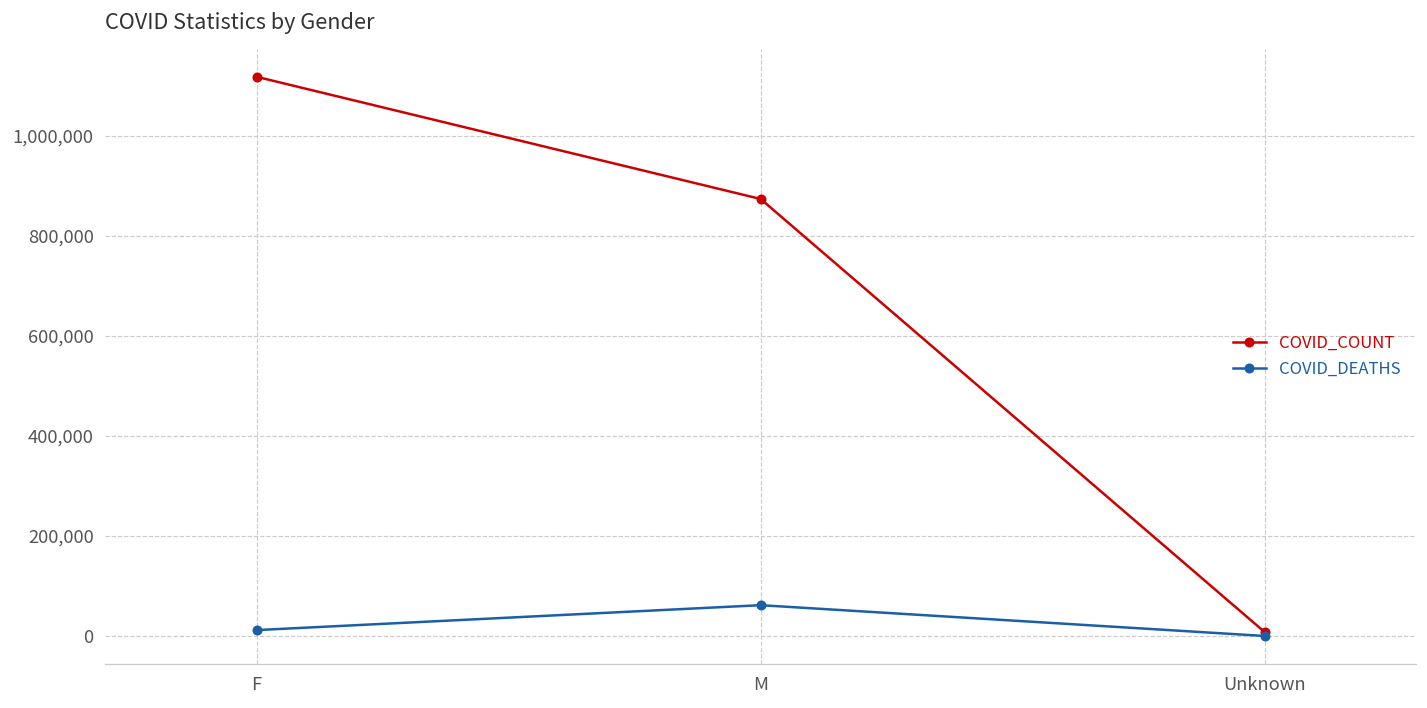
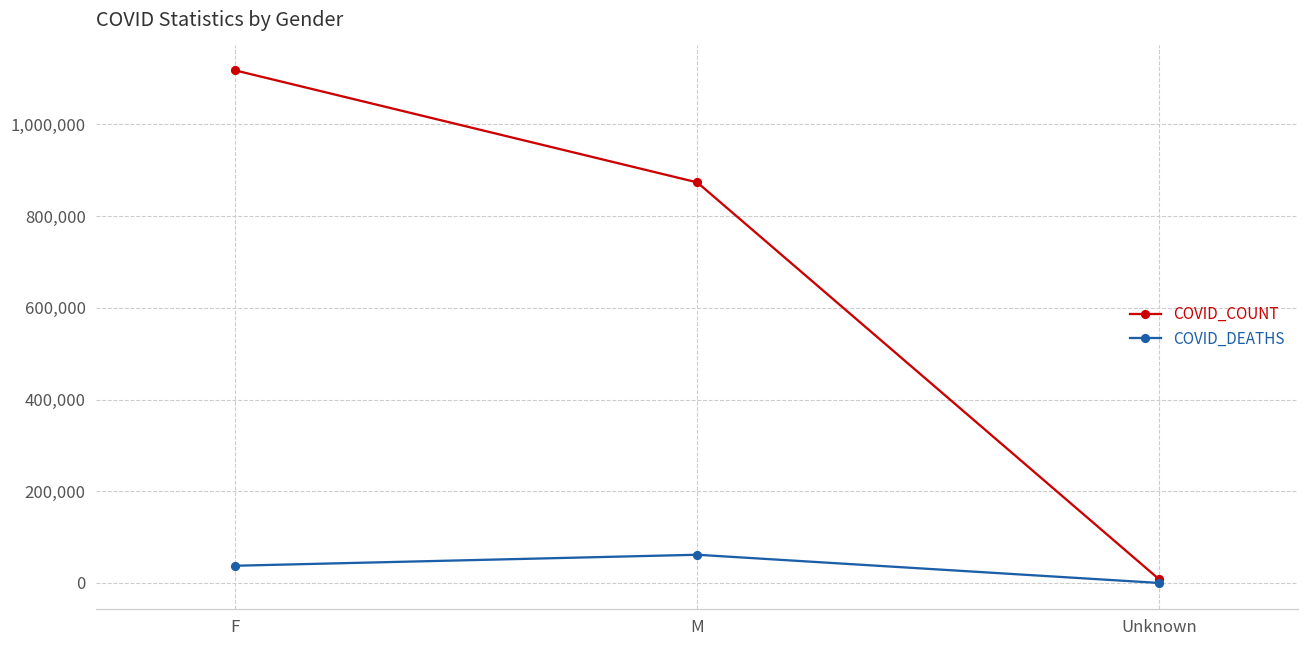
  {
    "COVID_COUNT": {
      "F": "1,120,000",
      "M": "870,000",
      "Unknown": "10,000"
    },
    "COVID_DEATHS": {
-     "F": "10,000",
+     "F": "40,000",
      "M": "60,000",
      "Unknown": "0"
    }
  }
